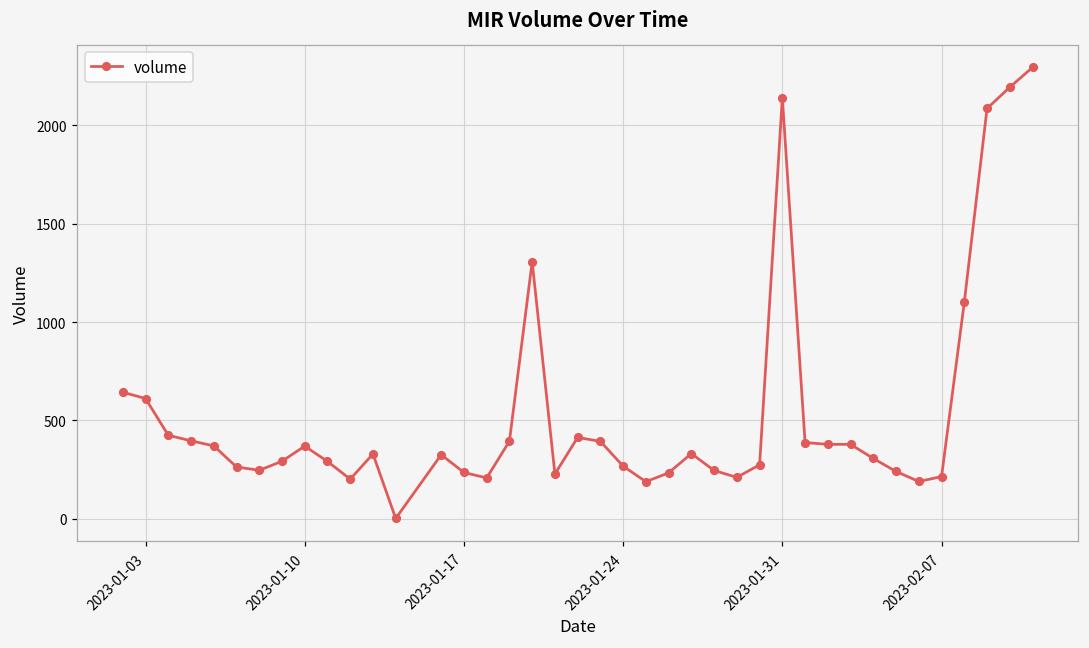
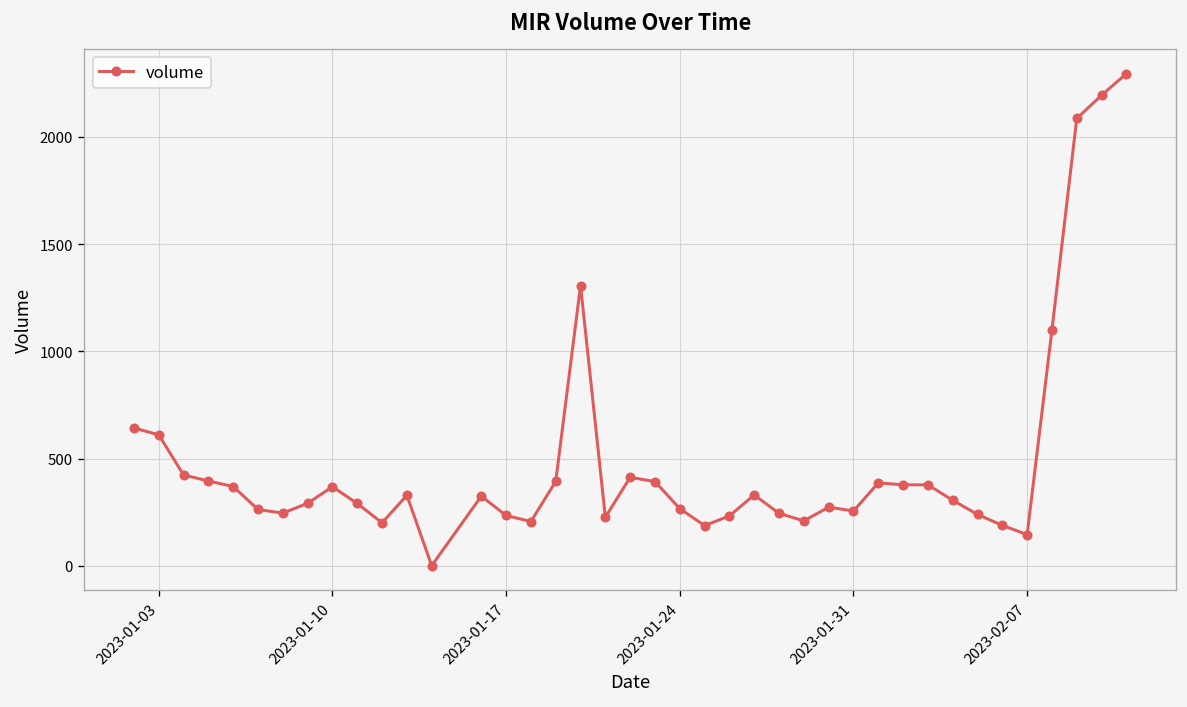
  {
    "2023-01-03": 610,
    "2023-01-10": 370,
    "2023-01-17": 240,
    "2023-01-24": 270,
-   "2023-01-31": 2140,
-   "2023-02-07": 210
+   "2023-01-31": 260,
+   "2023-02-07": 150
  }
